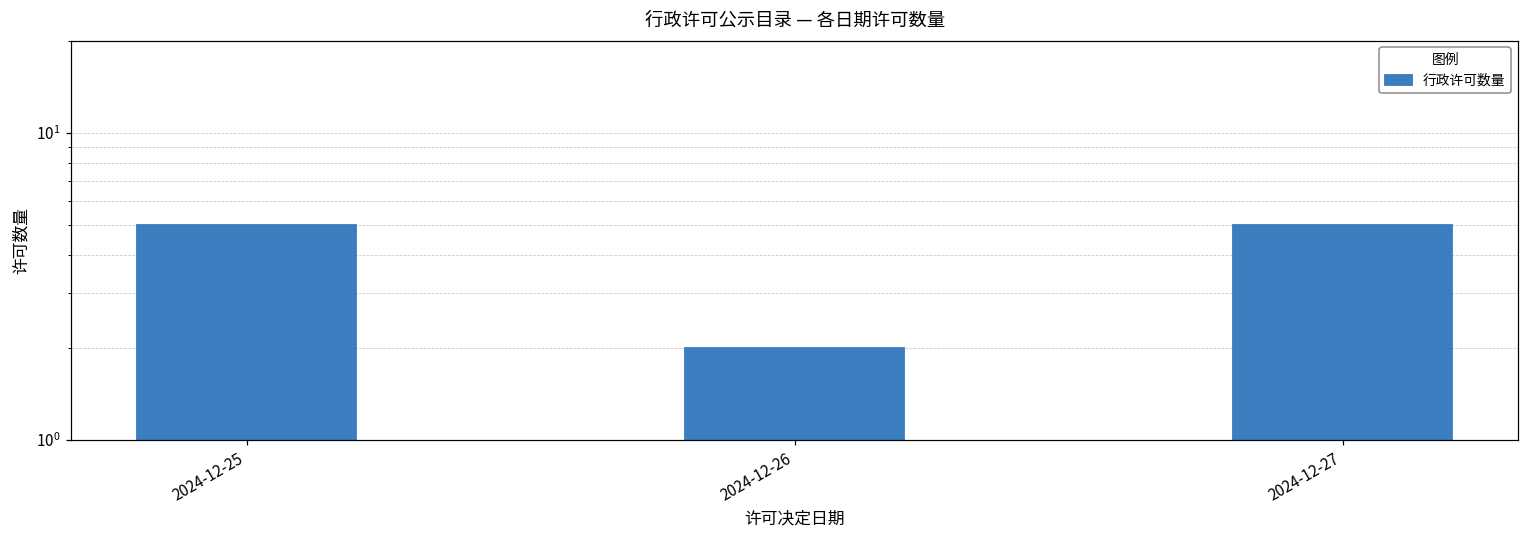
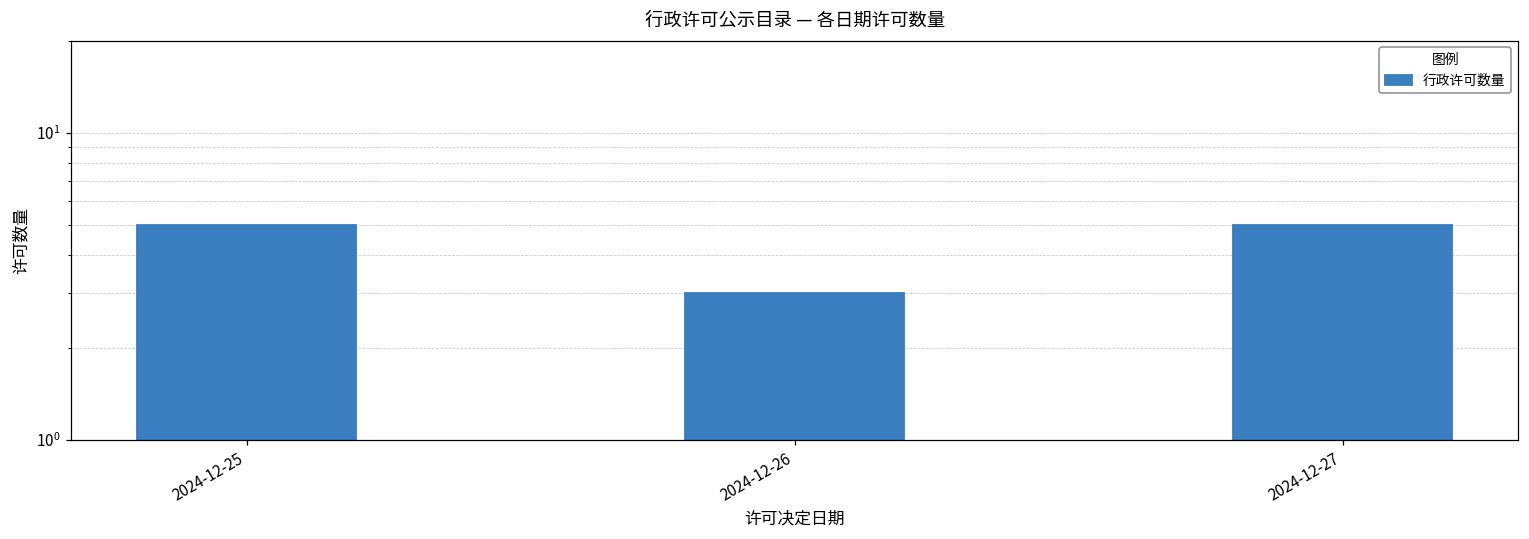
  {
    "2024-12-25": 5,
-   "2024-12-26": 2,
+   "2024-12-26": 3,
    "2024-12-27": 5
  }
